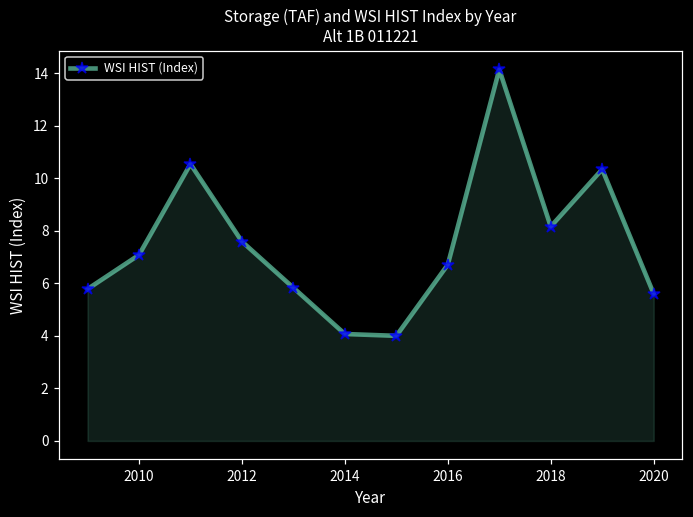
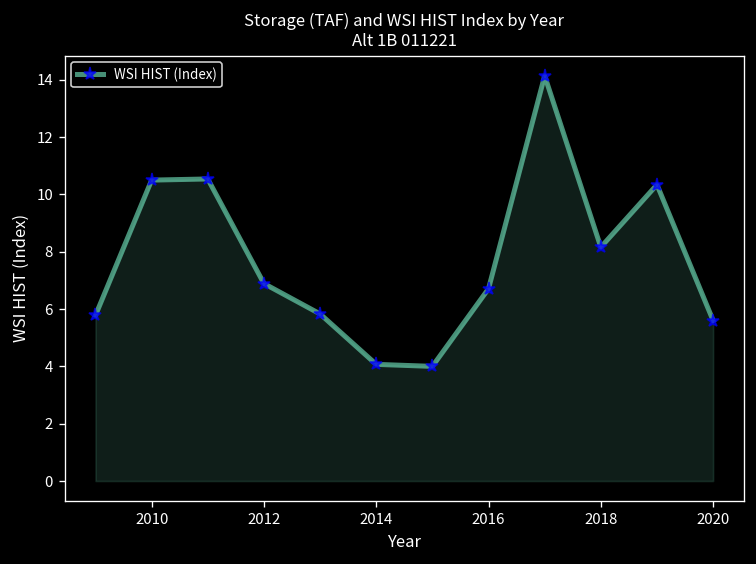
  {
-   "2010": 7.1,
-   "2012": 7.6,
+   "2010": 10.5,
+   "2012": 6.9,
    "2014": 4.1,
    "2016": 6.7,
    "2018": 8.2,
    "2020": 5.6
  }
